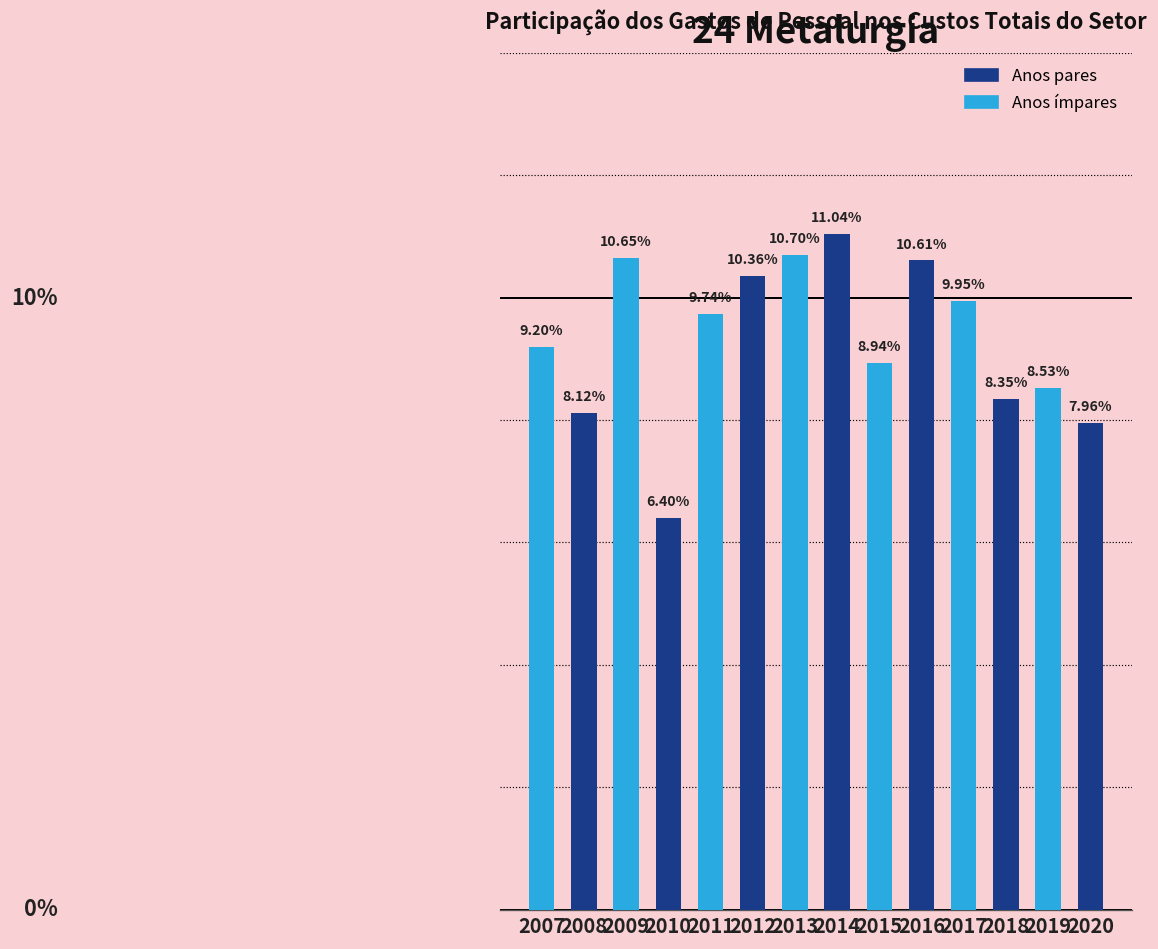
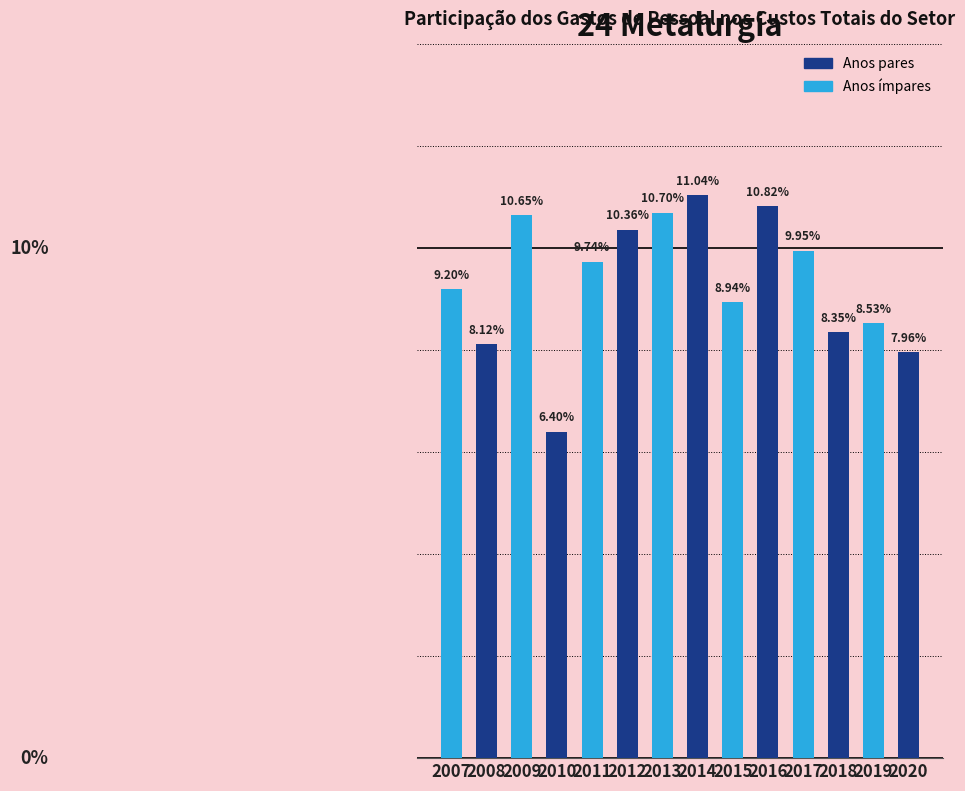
  {
    "2007": "9.20%",
    "2008": "8.12%",
    "2009": "10.65%",
    "2010": "6.40%",
    "2011": "9.74%",
    "2012": "10.36%",
    "2013": "10.70%",
    "2014": "11.04%",
    "2015": "8.94%",
-   "2016": "10.61%",
+   "2016": "10.82%",
    "2017": "9.95%",
    "2018": "8.35%",
    "2019": "8.53%",
    "2020": "7.96%"
  }
